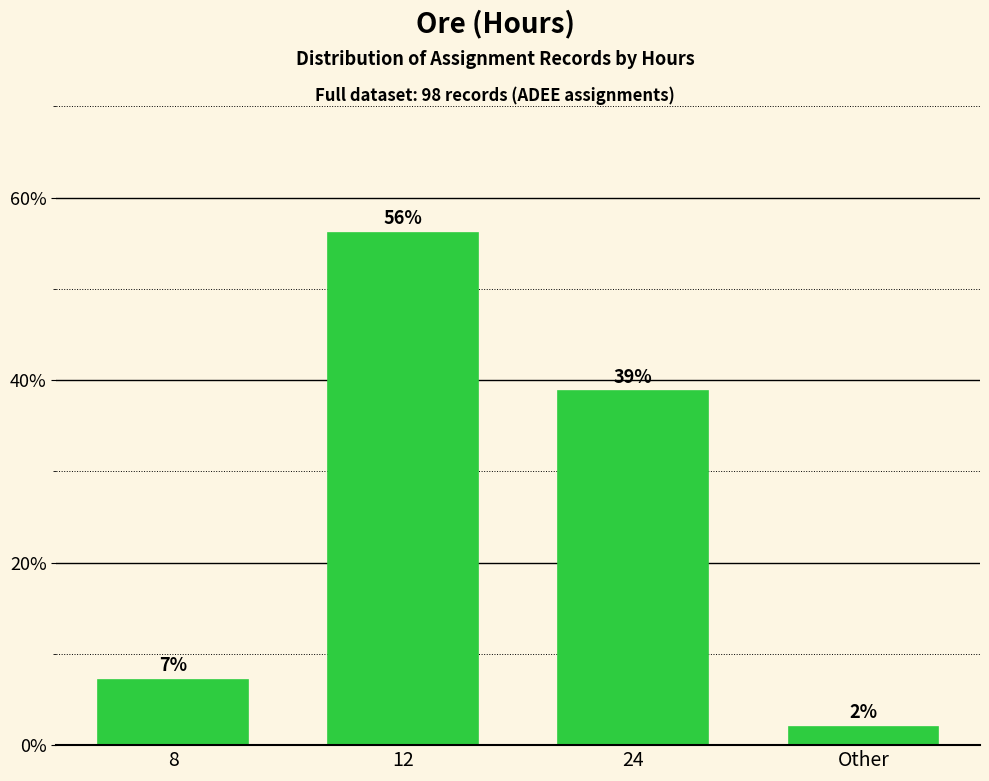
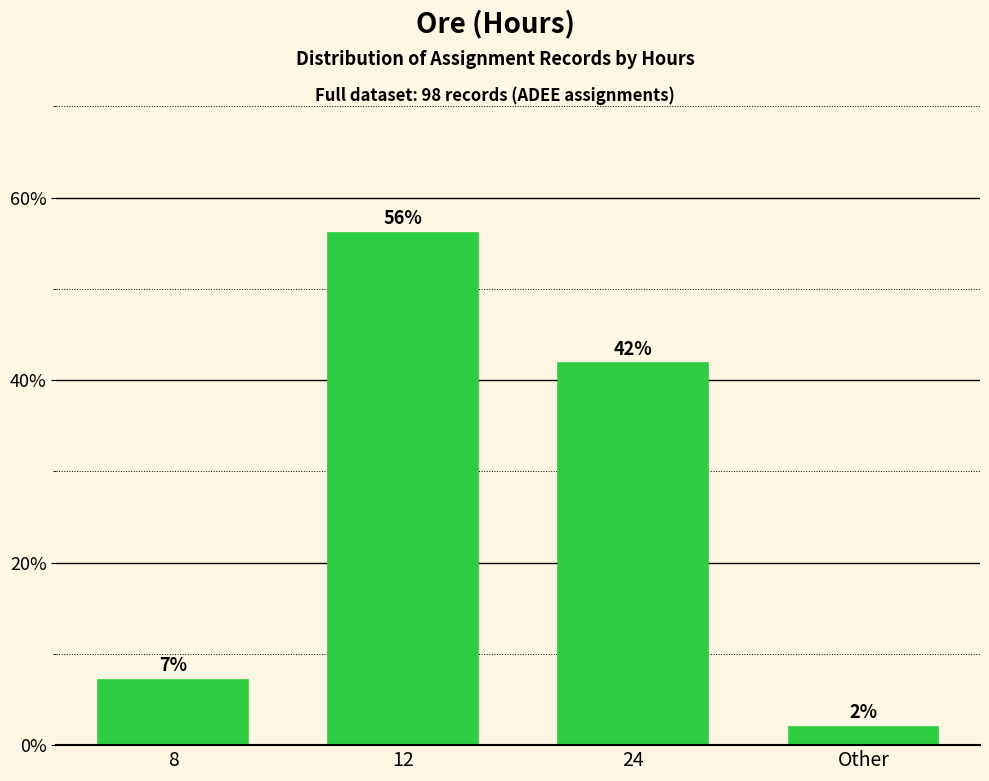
  {
    "8": "7%",
    "12": "56%",
-   "24": "39%",
+   "24": "42%",
    "Other": "2%"
  }
